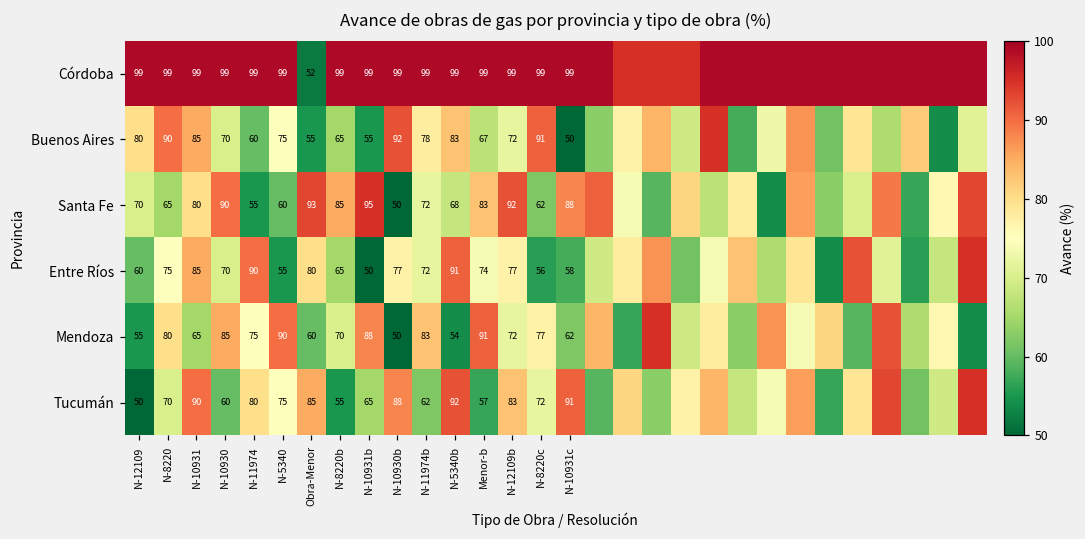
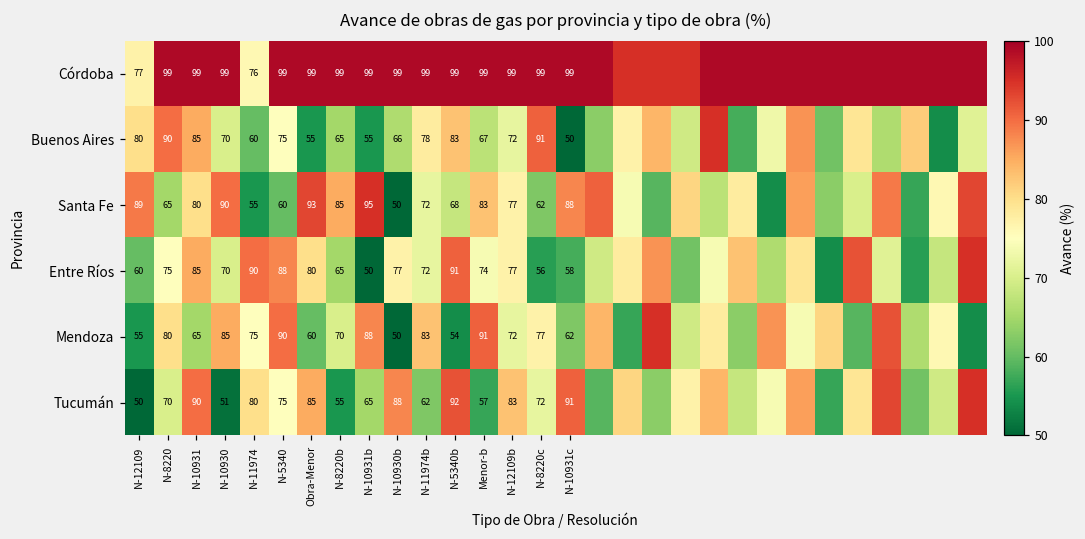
  {
    "Córdoba": {
-     "N-12109": 99,
+     "N-12109": 77,
      "N-8220": 99,
      "N-10931": 99,
      "N-10930": 99,
-     "N-11974": 99,
+     "N-11974": 76,
      "N-5340": 99,
-     "Obra-Menor": 52,
+     "Obra-Menor": 99,
      "N-8220b": 99,
      "N-10931b": 99,
      "N-10930b": 99,
      "N-11974b": 99,
      "N-5340b": 99,
      "Menor-b": 99,
      "N-12109b": 99,
      "N-8220c": 99,
      "N-10931c": 99
    },
    "Buenos Aires": {
      "N-12109": 80,
      "N-8220": 90,
      "N-10931": 85,
      "N-10930": 70,
      "N-11974": 60,
      "N-5340": 75,
      "Obra-Menor": 55,
      "N-8220b": 65,
      "N-10931b": 55,
-     "N-10930b": 92,
+     "N-10930b": 66,
      "N-11974b": 78,
      "N-5340b": 83,
      "Menor-b": 67,
      "N-12109b": 72,
      "N-8220c": 91,
      "N-10931c": 50
    },
    "Santa Fe": {
-     "N-12109": 70,
+     "N-12109": 89,
      "N-8220": 65,
      "N-10931": 80,
      "N-10930": 90,
      "N-11974": 55,
      "N-5340": 60,
      "Obra-Menor": 93,
      "N-8220b": 85,
      "N-10931b": 95,
      "N-10930b": 50,
      "N-11974b": 72,
      "N-5340b": 68,
      "Menor-b": 83,
-     "N-12109b": 92,
+     "N-12109b": 77,
      "N-8220c": 62,
      "N-10931c": 88
    },
    "Entre Ríos": {
      "N-12109": 60,
      "N-8220": 75,
      "N-10931": 85,
      "N-10930": 70,
      "N-11974": 90,
-     "N-5340": 55,
+     "N-5340": 88,
      "Obra-Menor": 80,
      "N-8220b": 65,
      "N-10931b": 50,
      "N-10930b": 77,
      "N-11974b": 72,
      "N-5340b": 91,
      "Menor-b": 74,
      "N-12109b": 77,
      "N-8220c": 56,
      "N-10931c": 58
    },
    "Mendoza": {
      "N-12109": 55,
      "N-8220": 80,
      "N-10931": 65,
      "N-10930": 85,
      "N-11974": 75,
      "N-5340": 90,
      "Obra-Menor": 60,
      "N-8220b": 70,
      "N-10931b": 88,
      "N-10930b": 50,
      "N-11974b": 83,
      "N-5340b": 54,
      "Menor-b": 91,
      "N-12109b": 72,
      "N-8220c": 77,
      "N-10931c": 62
    },
    "Tucumán": {
      "N-12109": 50,
      "N-8220": 70,
      "N-10931": 90,
-     "N-10930": 60,
+     "N-10930": 51,
      "N-11974": 80,
      "N-5340": 75,
      "Obra-Menor": 85,
      "N-8220b": 55,
      "N-10931b": 65,
      "N-10930b": 88,
      "N-11974b": 62,
      "N-5340b": 92,
      "Menor-b": 57,
      "N-12109b": 83,
      "N-8220c": 72,
      "N-10931c": 91
    }
  }
